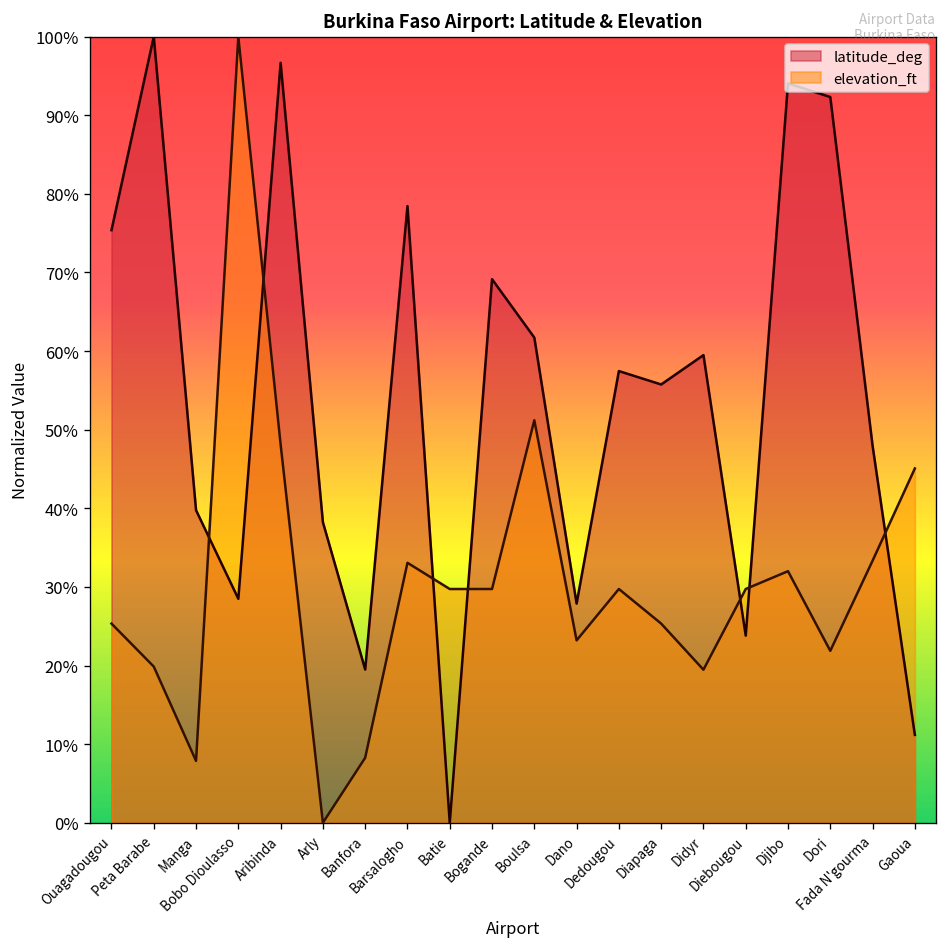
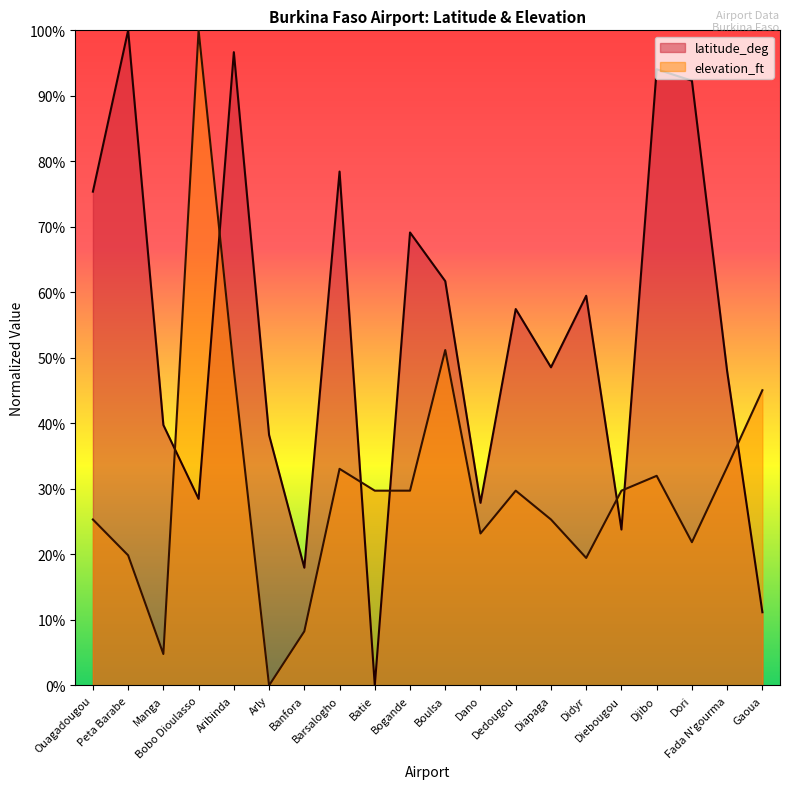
  {
    "latitude_deg": {
      "Ouagadougou": "75%",
      "Peta Barabe": "100%",
      "Manga": "40%",
      "Bobo Dioulasso": "28%",
      "Aribinda": "97%",
      "Arly": "38%",
-     "Banfora": "19%",
+     "Banfora": "18%",
      "Barsalogho": "78%",
      "Batie": "0%",
      "Bogande": "69%",
      "Boulsa": "62%",
      "Dano": "28%",
      "Dedougou": "57%",
-     "Diapaga": "56%",
+     "Diapaga": "49%",
      "Didyr": "59%",
      "Diebougou": "24%",
      "Dori": "92%",
      "Fada N'gourma": "48%",
      "Gaoua": "11%"
    },
    "elevation_ft": {
      "Ouagadougou": "25%",
      "Peta Barabe": "20%",
-     "Manga": "8%",
+     "Manga": "5%",
      "Bobo Dioulasso": "100%",
      "Aribinda": "48%",
      "Arly": "0%",
      "Banfora": "8%",
      "Barsalogho": "33%",
      "Batie": "30%",
      "Bogande": "30%",
      "Boulsa": "51%",
      "Dano": "23%",
      "Dedougou": "30%",
      "Diapaga": "25%",
      "Didyr": "19%",
      "Diebougou": "30%",
      "Djibo": "32%",
      "Dori": "22%",
      "Fada N'gourma": "33%",
      "Gaoua": "45%"
    }
  }
